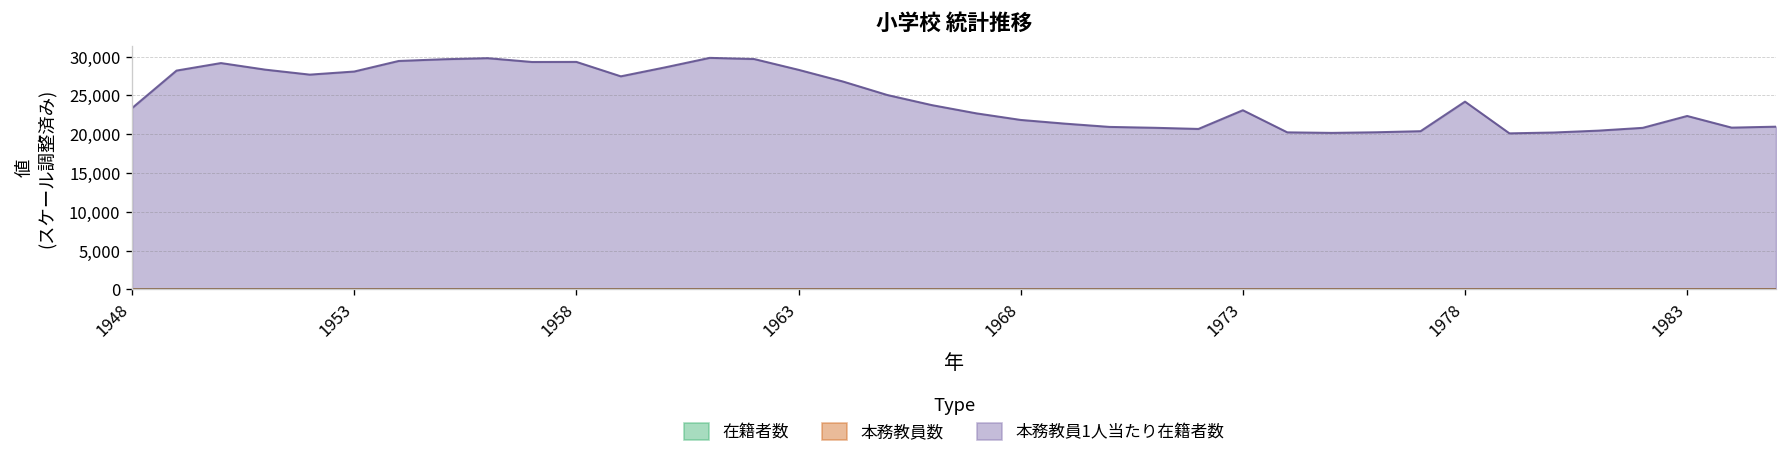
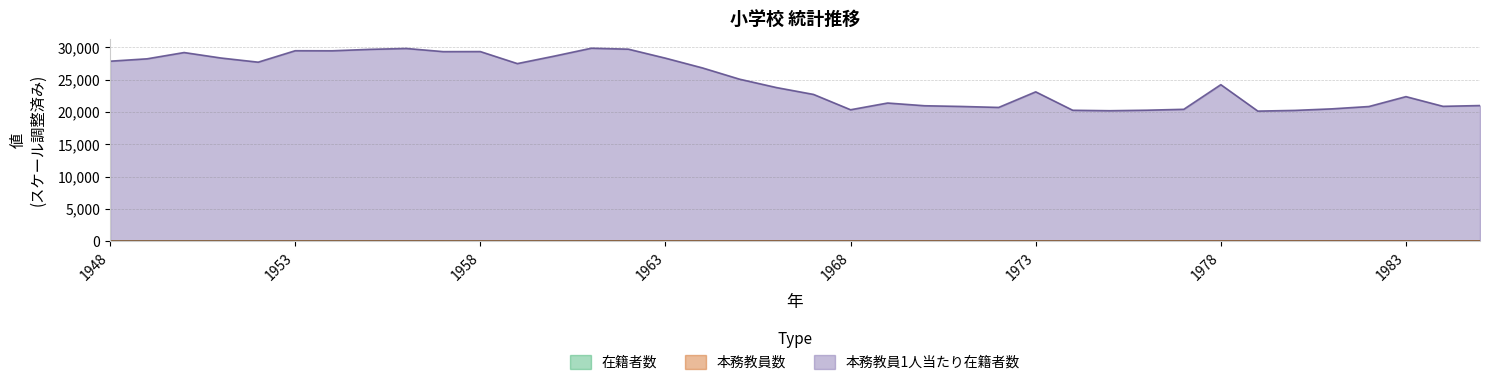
  {
    "本務教員数": {
      "1948": "0",
      "1953": "0",
      "1958": "0",
      "1963": "0",
      "1968": "0",
      "1973": "0",
      "1978": "0",
      "1983": "0"
    },
    "本務教員1人当たり在籍者数": {
-     "1948": "23,000",
-     "1953": "28,000",
+     "1948": "28,000",
+     "1953": "29,000",
      "1958": "29,000",
      "1963": "28,000",
-     "1968": "22,000",
+     "1968": "20,000",
      "1973": "23,000",
      "1978": "24,000",
      "1983": "22,000"
    }
  }
